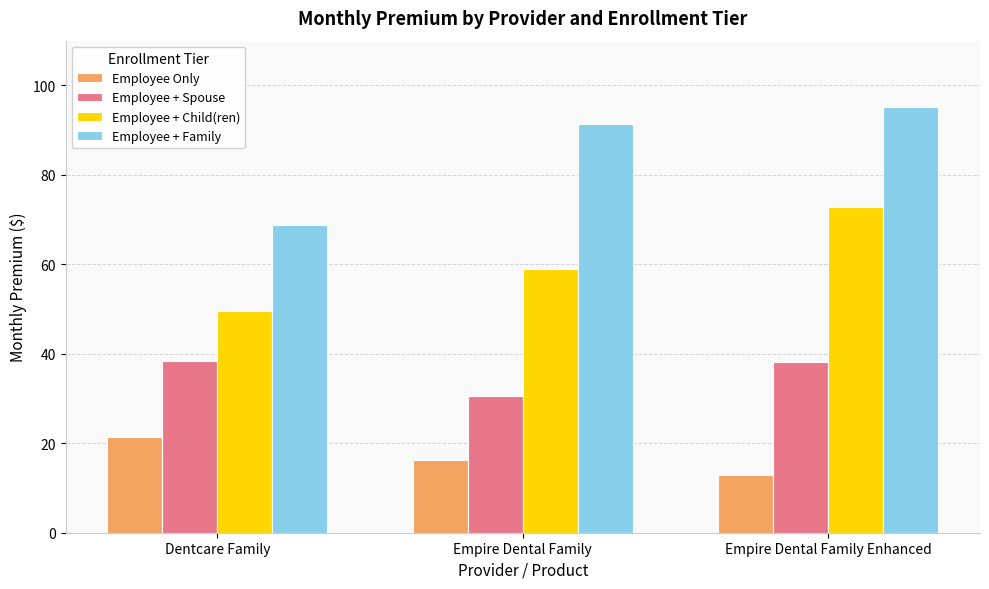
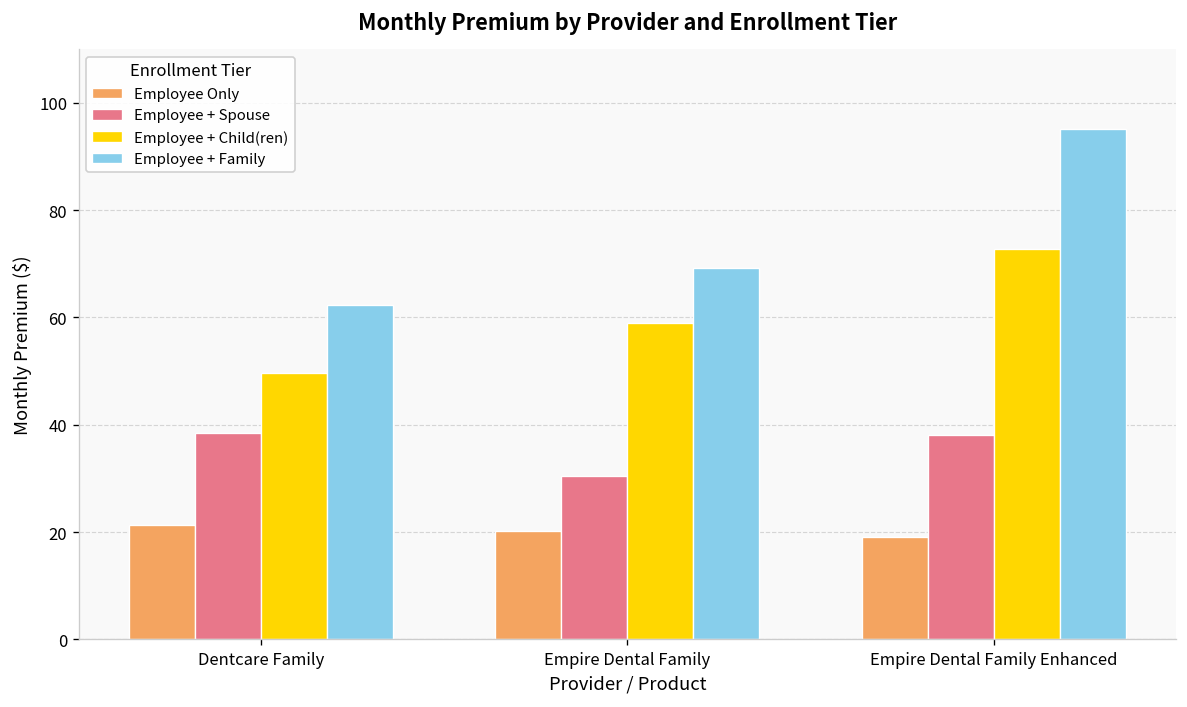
  {
    "Employee Only": {
      "Dentcare Family": 21,
-     "Empire Dental Family": 16,
-     "Empire Dental Family Enhanced": 13
+     "Empire Dental Family": 20,
+     "Empire Dental Family Enhanced": 19
    },
    "Employee + Spouse": {
      "Dentcare Family": 39,
      "Empire Dental Family": 30,
      "Empire Dental Family Enhanced": 38
    },
    "Employee + Child(ren)": {
      "Dentcare Family": 50,
      "Empire Dental Family": 59,
      "Empire Dental Family Enhanced": 73
    },
    "Employee + Family": {
-     "Dentcare Family": 69,
-     "Empire Dental Family": 91,
+     "Dentcare Family": 62,
+     "Empire Dental Family": 69,
      "Empire Dental Family Enhanced": 95
    }
  }
